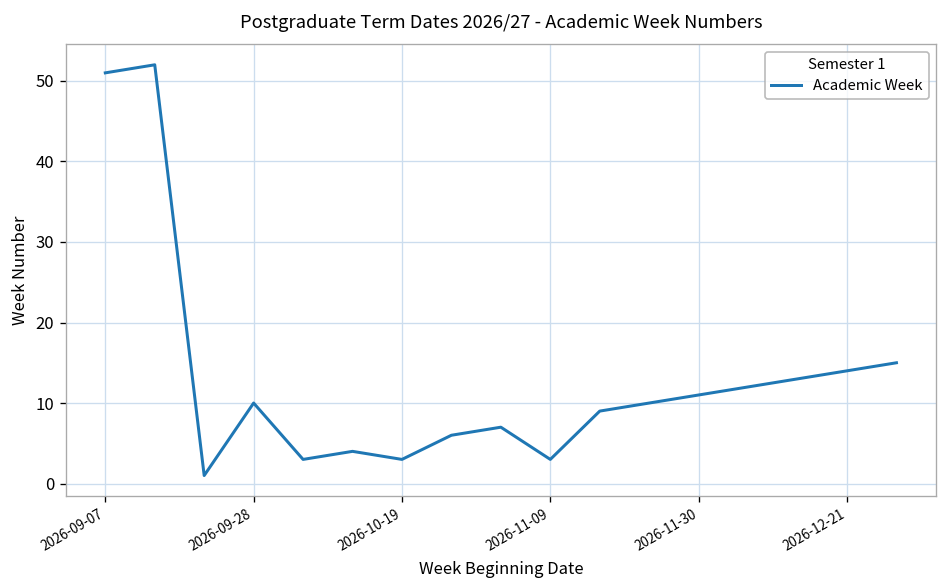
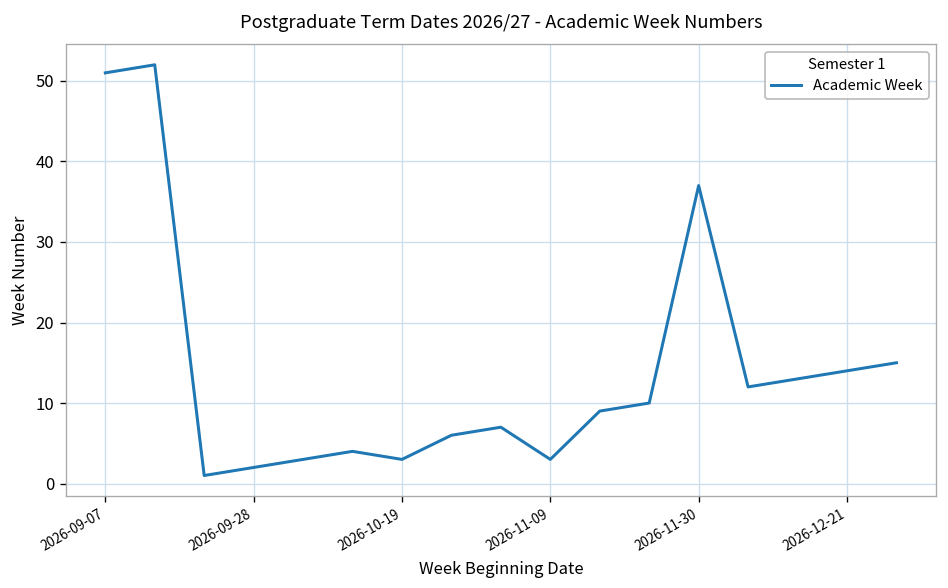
  {
    "2026-09-07": 51,
-   "2026-09-28": 10,
+   "2026-09-28": 2,
    "2026-10-19": 3,
    "2026-11-09": 3,
-   "2026-11-30": 11,
+   "2026-11-30": 37,
    "2026-12-21": 14
  }
